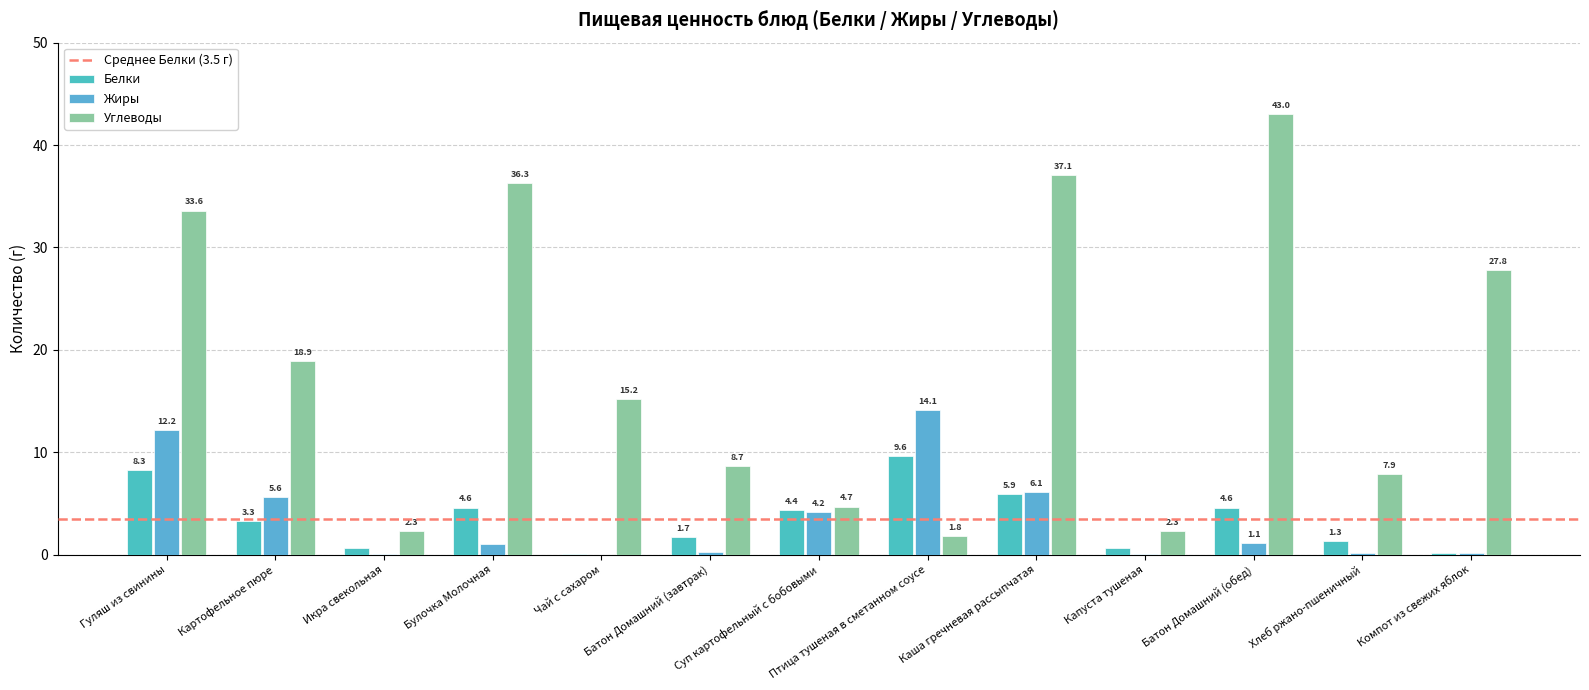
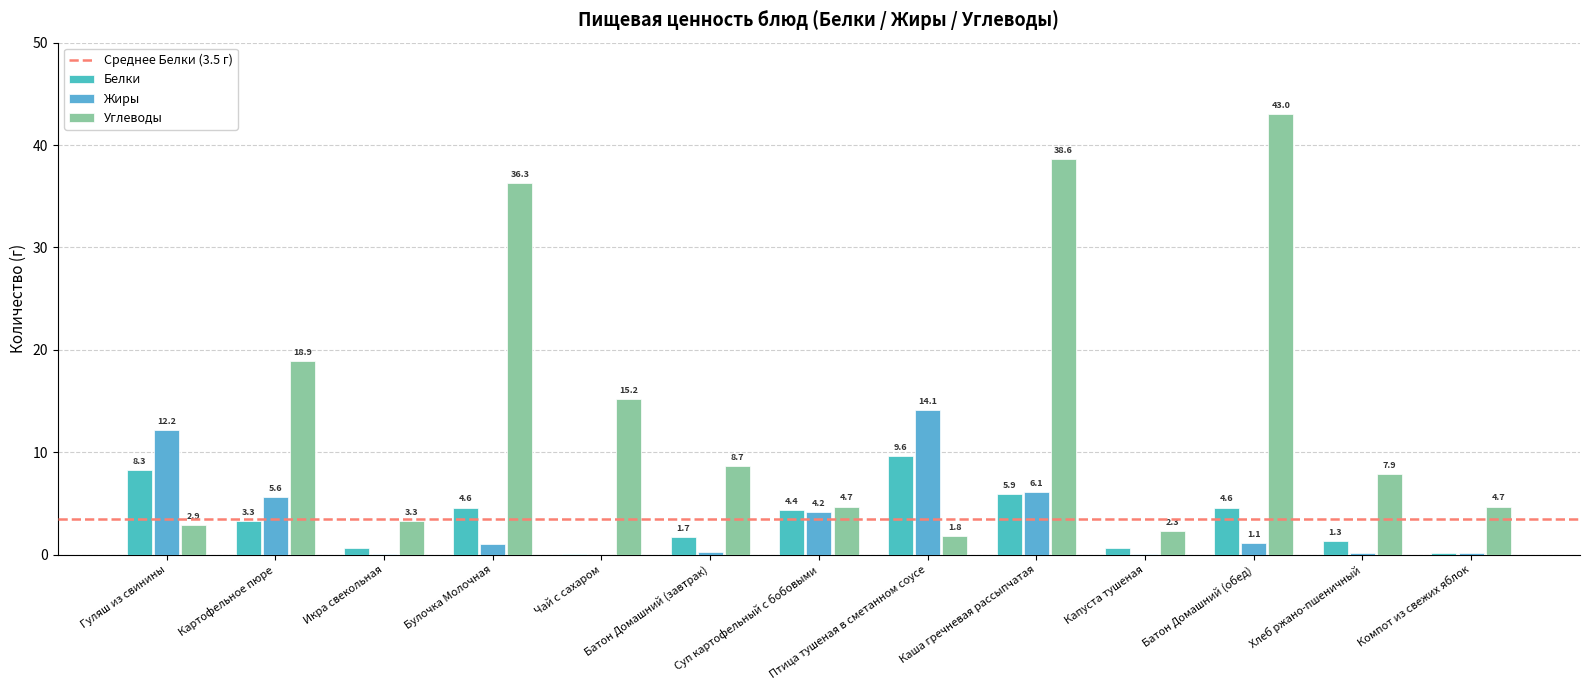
  {
    "Углеводы": {
-     "Гуляш из свинины": 33.6,
+     "Гуляш из свинины": 2.9,
      "Картофельное пюре": 18.9,
-     "Икра свекольная": 2.3,
+     "Икра свекольная": 3.3,
      "Булочка Молочная": 36.3,
      "Чай с сахаром": 15.2,
      "Батон Домашний (завтрак)": 8.7,
      "Суп картофельный с бобовыми": 4.7,
      "Птица тушеная в сметанном соусе": 1.8,
-     "Каша гречневая рассыпчатая": 37.1,
+     "Каша гречневая рассыпчатая": 38.6,
      "Капуста тушеная": 2.3,
      "Батон Домашний (обед)": 43.0,
      "Хлеб ржано-пшеничный": 7.9,
-     "Компот из свежих яблок": 27.8
+     "Компот из свежих яблок": 4.7
    }
  }
